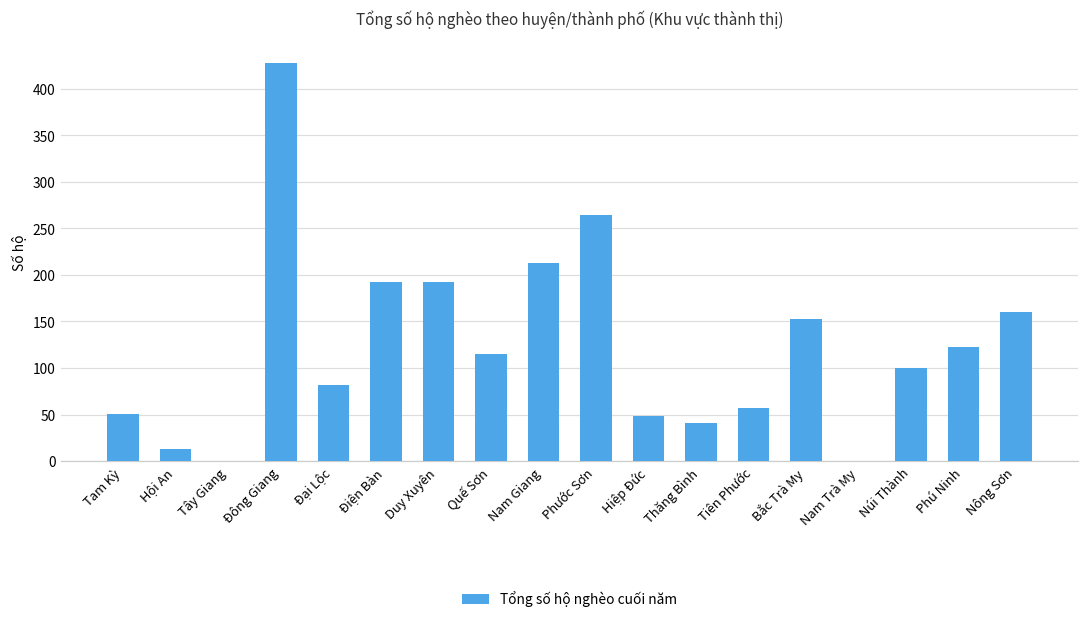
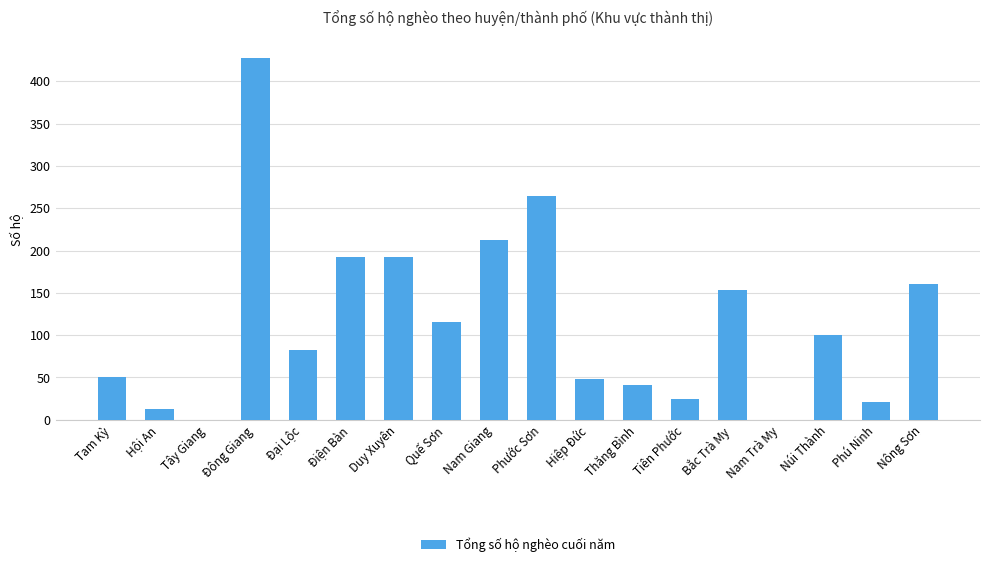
  {
    "Tam Kỳ": 50,
    "Hội An": 10,
    "Tây Giang": 0,
    "Đông Giang": 430,
    "Đại Lộc": 80,
    "Điện Bàn": 190,
    "Duy Xuyên": 190,
    "Quế Sơn": 120,
    "Nam Giang": 210,
    "Phước Sơn": 260,
    "Hiệp Đức": 50,
    "Thăng Bình": 40,
-   "Tiên Phước": 60,
+   "Tiên Phước": 30,
    "Bắc Trà My": 150,
    "Nam Trà My": 0,
    "Núi Thành": 100,
-   "Phú Ninh": 120,
+   "Phú Ninh": 20,
    "Nông Sơn": 160
  }
